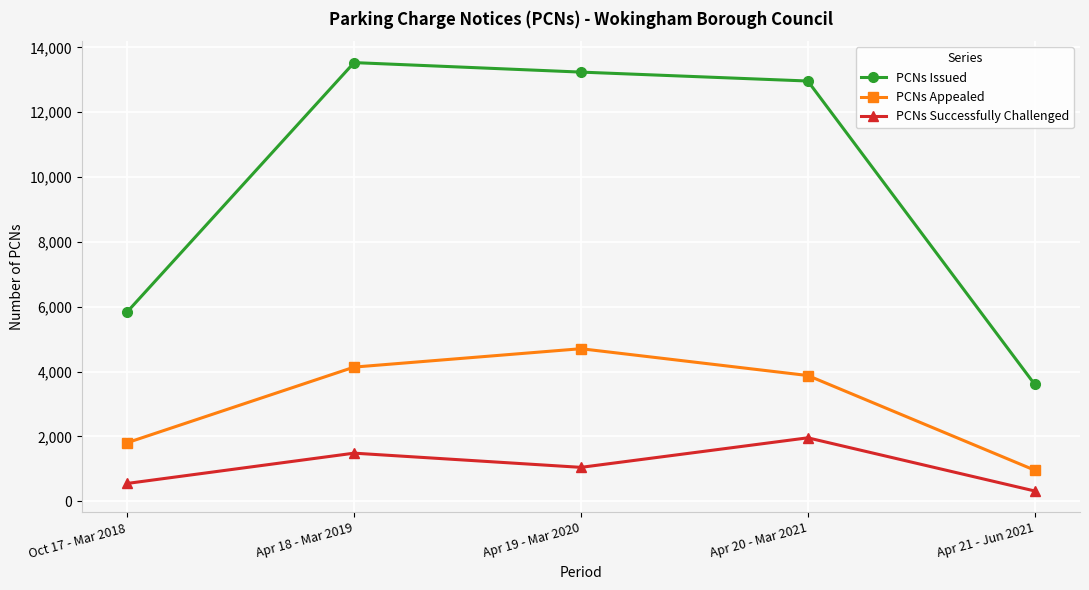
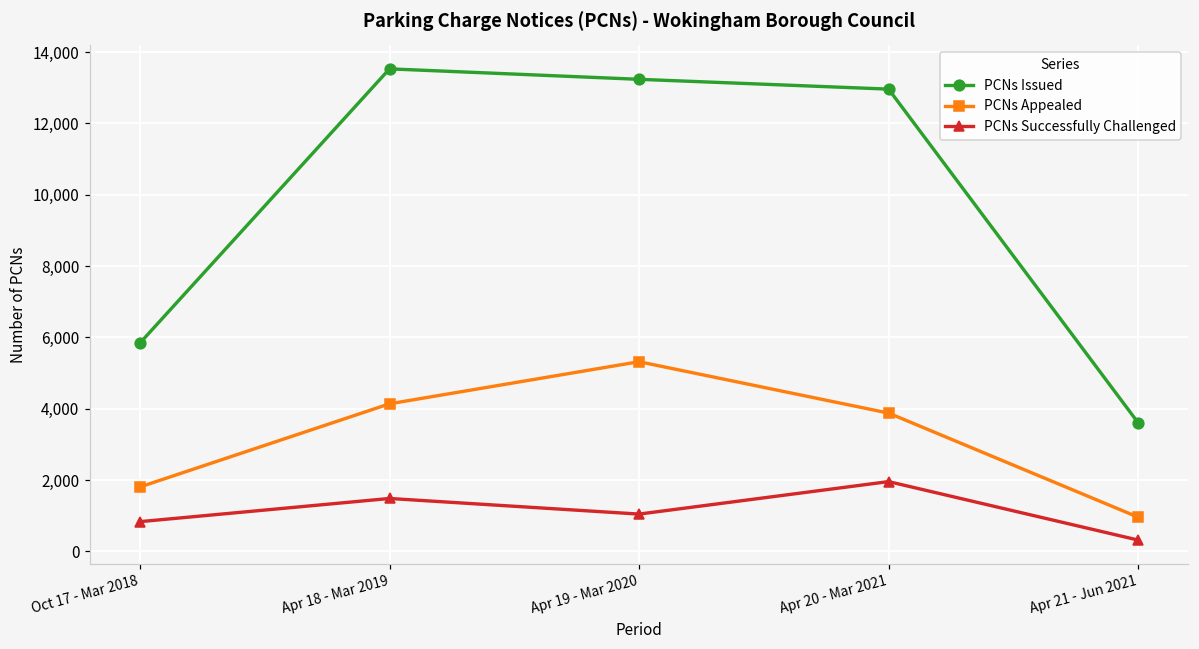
  {
    "PCNs Issued": {
      "Oct 17 - Mar 2018": "5,800",
      "Apr 18 - Mar 2019": "13,500",
      "Apr 19 - Mar 2020": "13,200",
      "Apr 20 - Mar 2021": "13,000",
      "Apr 21 - Jun 2021": "3,600"
    },
    "PCNs Appealed": {
      "Oct 17 - Mar 2018": "1,800",
      "Apr 18 - Mar 2019": "4,100",
-     "Apr 19 - Mar 2020": "4,700",
+     "Apr 19 - Mar 2020": "5,300",
      "Apr 20 - Mar 2021": "3,900",
      "Apr 21 - Jun 2021": "1,000"
    },
    "PCNs Successfully Challenged": {
-     "Oct 17 - Mar 2018": "600",
+     "Oct 17 - Mar 2018": "800",
      "Apr 18 - Mar 2019": "1,500",
      "Apr 19 - Mar 2020": "1,000",
      "Apr 20 - Mar 2021": "2,000",
      "Apr 21 - Jun 2021": "300"
    }
  }
